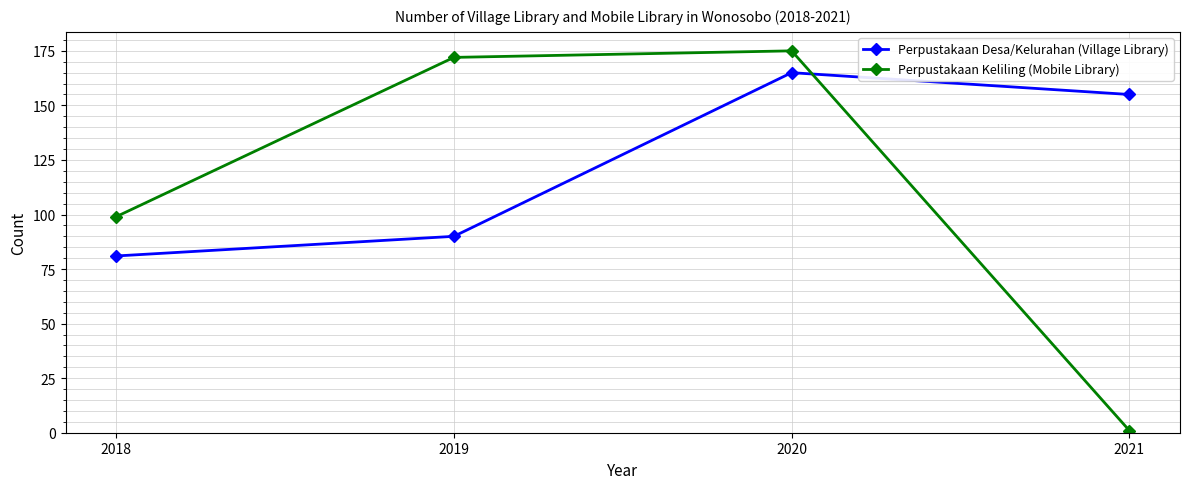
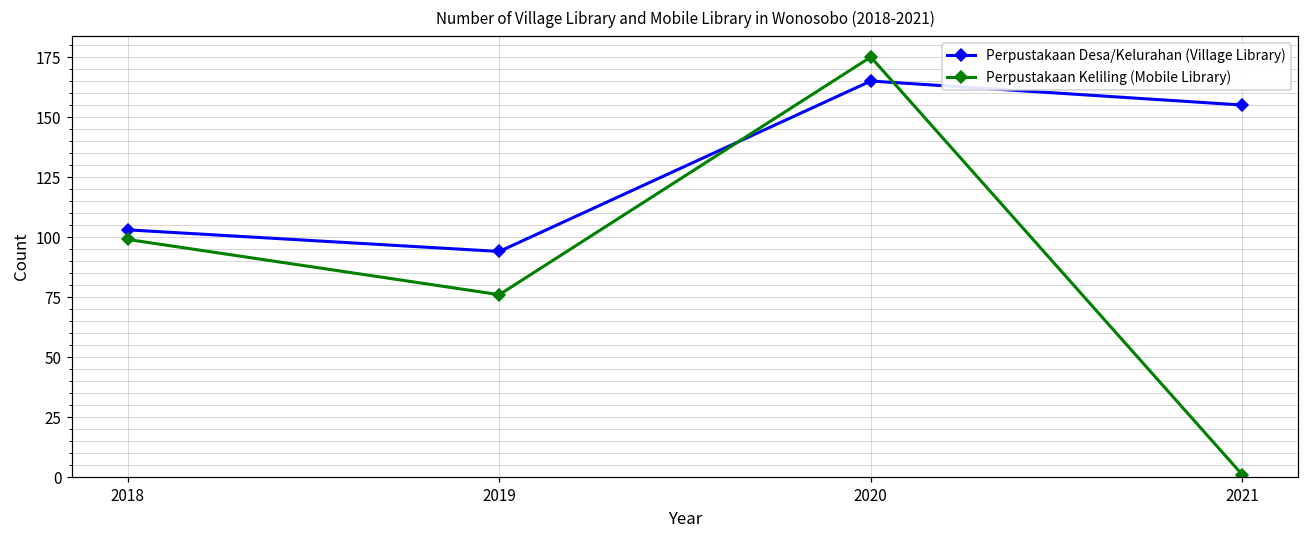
  {
    "Perpustakaan Desa/Kelurahan (Village Library)": {
-     "2018": 81,
-     "2019": 90,
+     "2018": 103,
+     "2019": 94,
      "2020": 165,
      "2021": 155
    },
    "Perpustakaan Keliling (Mobile Library)": {
      "2018": 99,
-     "2019": 172,
+     "2019": 76,
      "2020": 175,
      "2021": 1
    }
  }
